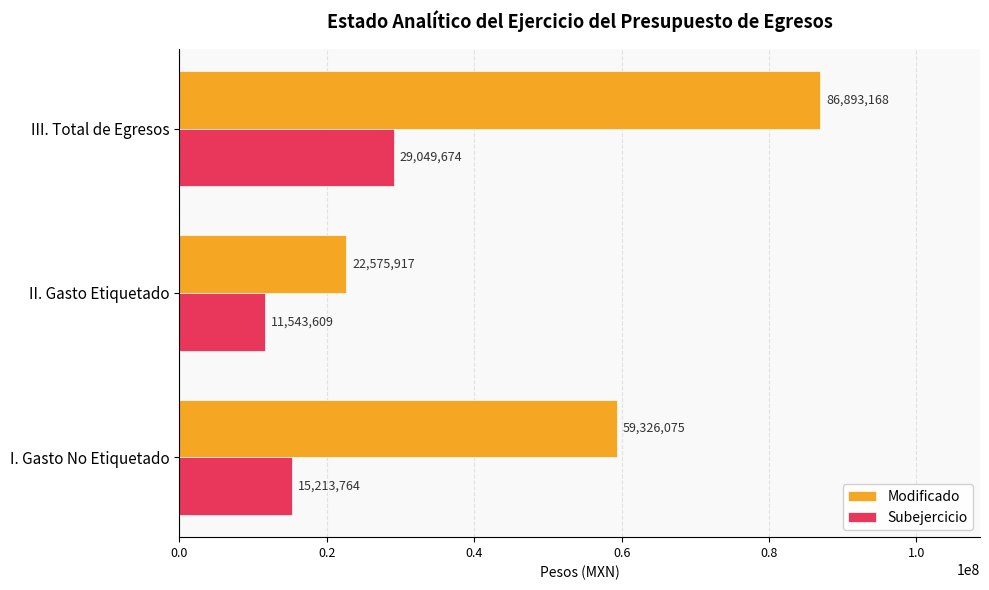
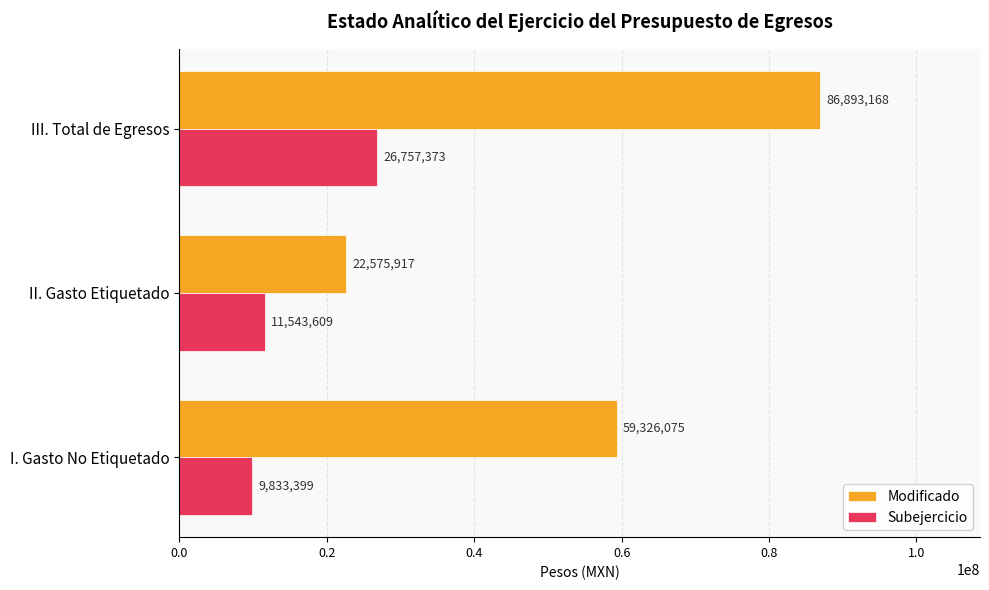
  {
    "Modificado": {
      "III. Total de Egresos": "86,893,168",
      "II. Gasto Etiquetado": "22,575,917",
      "I. Gasto No Etiquetado": "59,326,075"
    },
    "Subejercicio": {
-     "III. Total de Egresos": "29,049,674",
+     "III. Total de Egresos": "26,757,373",
      "II. Gasto Etiquetado": "11,543,609",
-     "I. Gasto No Etiquetado": "15,213,764"
+     "I. Gasto No Etiquetado": "9,833,399"
    }
  }
